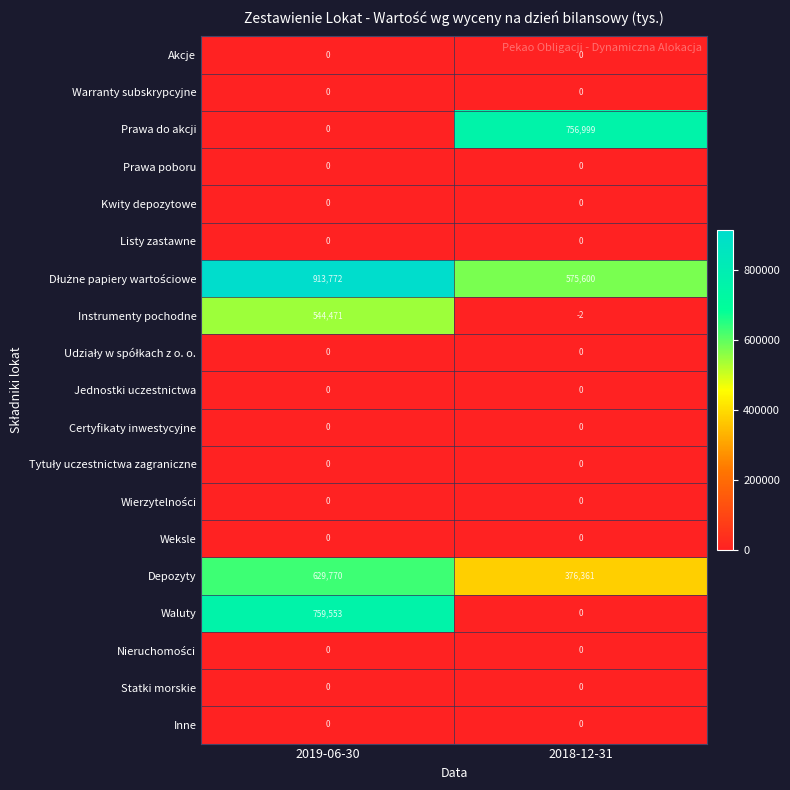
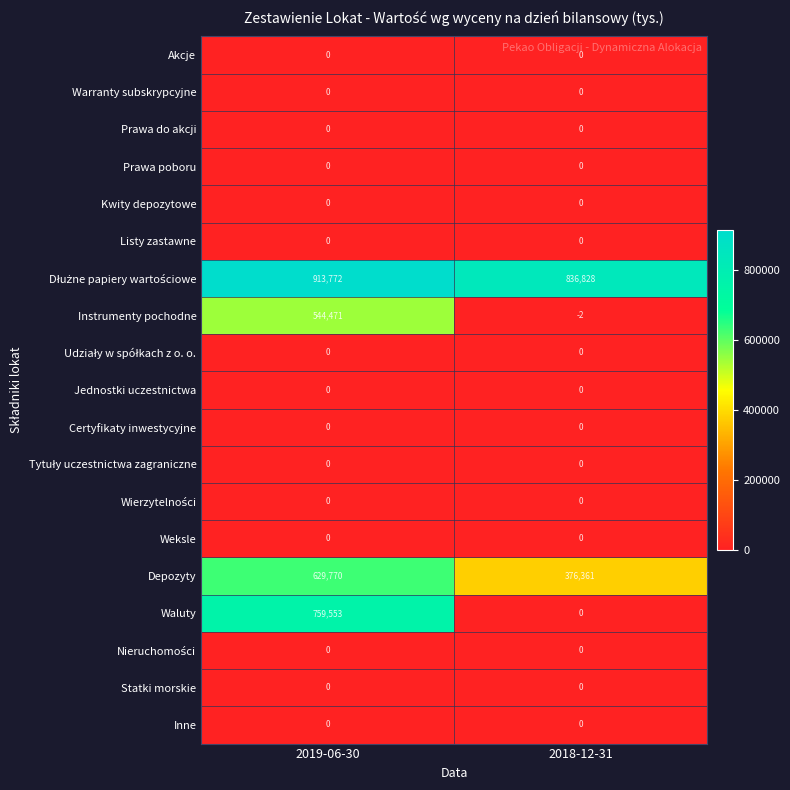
  {
    "Akcje": {
      "2019-06-30": "0"
    },
    "Warranty subskrypcyjne": {
      "2019-06-30": "0",
      "2018-12-31": "0"
    },
    "Prawa do akcji": {
      "2019-06-30": "0",
-     "2018-12-31": "756,999"
+     "2018-12-31": "0"
    },
    "Prawa poboru": {
      "2019-06-30": "0",
      "2018-12-31": "0"
    },
    "Kwity depozytowe": {
      "2019-06-30": "0",
      "2018-12-31": "0"
    },
    "Listy zastawne": {
      "2019-06-30": "0",
      "2018-12-31": "0"
    },
    "Dłużne papiery wartościowe": {
      "2019-06-30": "913,772",
-     "2018-12-31": "575,600"
+     "2018-12-31": "836,828"
    },
    "Instrumenty pochodne": {
      "2019-06-30": "544,471",
      "2018-12-31": "-2"
    },
    "Udziały w spółkach z o. o.": {
      "2019-06-30": "0",
      "2018-12-31": "0"
    },
    "Jednostki uczestnictwa": {
      "2019-06-30": "0",
      "2018-12-31": "0"
    },
    "Certyfikaty inwestycyjne": {
      "2019-06-30": "0",
      "2018-12-31": "0"
    },
    "Tytuły uczestnictwa zagraniczne": {
      "2019-06-30": "0",
      "2018-12-31": "0"
    },
    "Wierzytelności": {
      "2019-06-30": "0",
      "2018-12-31": "0"
    },
    "Weksle": {
      "2019-06-30": "0",
      "2018-12-31": "0"
    },
    "Depozyty": {
      "2019-06-30": "629,770",
      "2018-12-31": "376,361"
    },
    "Waluty": {
      "2019-06-30": "759,553",
      "2018-12-31": "0"
    },
    "Nieruchomości": {
      "2019-06-30": "0",
      "2018-12-31": "0"
    },
    "Statki morskie": {
      "2019-06-30": "0",
      "2018-12-31": "0"
    },
    "Inne": {
      "2019-06-30": "0",
      "2018-12-31": "0"
    }
  }
